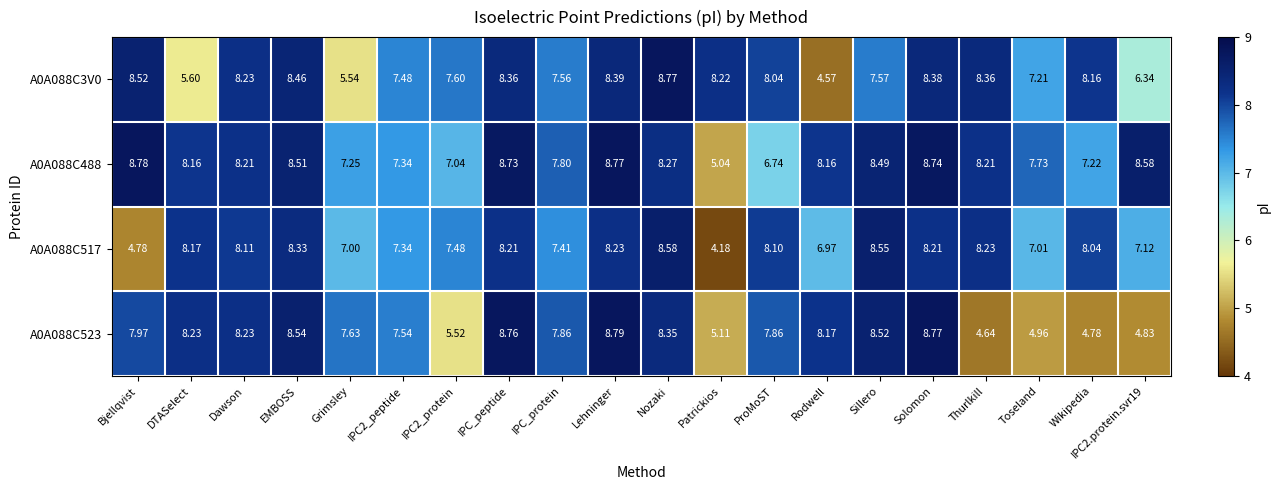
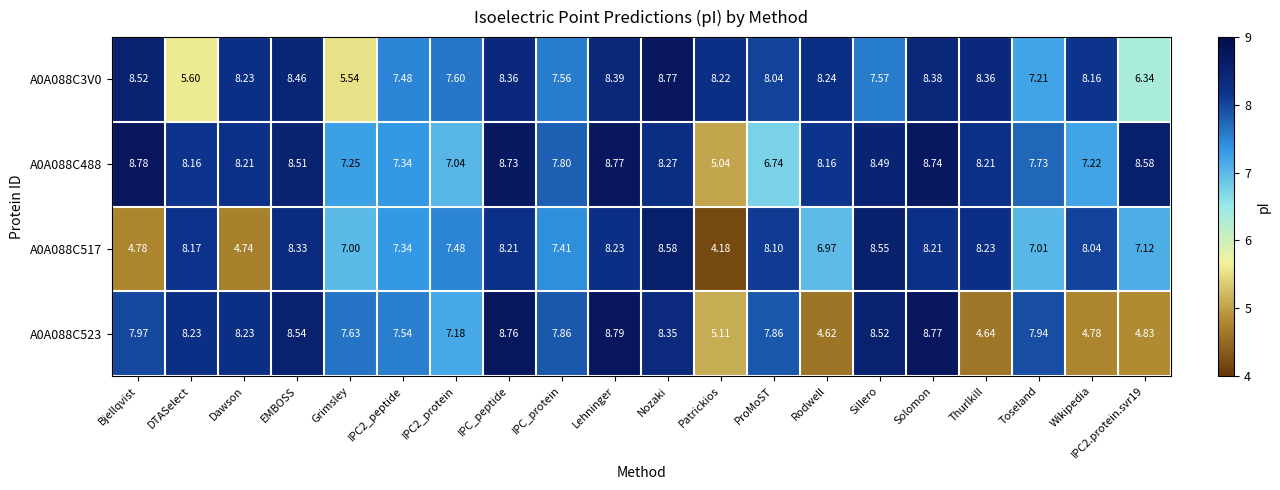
  {
    "A0A088C3V0": {
      "Bjellqvist": 8.52,
      "DTASelect": 5.60,
      "Dawson": 8.23,
      "EMBOSS": 8.46,
      "Grimsley": 5.54,
      "IPC2_peptide": 7.48,
      "IPC2_protein": 7.60,
      "IPC_peptide": 8.36,
      "IPC_protein": 7.56,
      "Lehninger": 8.39,
      "Nozaki": 8.77,
      "Patrickios": 8.22,
      "ProMoST": 8.04,
-     "Rodwell": 4.57,
+     "Rodwell": 8.24,
      "Sillero": 7.57,
      "Solomon": 8.38,
      "Thurlkill": 8.36,
      "Toseland": 7.21,
      "Wikipedia": 8.16,
      "IPC2.protein.svr19": 6.34
    },
    "A0A088C488": {
      "Bjellqvist": 8.78,
      "DTASelect": 8.16,
      "Dawson": 8.21,
      "EMBOSS": 8.51,
      "Grimsley": 7.25,
      "IPC2_peptide": 7.34,
      "IPC2_protein": 7.04,
      "IPC_peptide": 8.73,
      "IPC_protein": 7.80,
      "Lehninger": 8.77,
      "Nozaki": 8.27,
      "Patrickios": 5.04,
      "ProMoST": 6.74,
      "Rodwell": 8.16,
      "Sillero": 8.49,
      "Solomon": 8.74,
      "Thurlkill": 8.21,
      "Toseland": 7.73,
      "Wikipedia": 7.22,
      "IPC2.protein.svr19": 8.58
    },
    "A0A088C517": {
      "Bjellqvist": 4.78,
      "DTASelect": 8.17,
-     "Dawson": 8.11,
+     "Dawson": 4.74,
      "EMBOSS": 8.33,
      "Grimsley": 7.00,
      "IPC2_peptide": 7.34,
      "IPC2_protein": 7.48,
      "IPC_peptide": 8.21,
      "IPC_protein": 7.41,
      "Lehninger": 8.23,
      "Nozaki": 8.58,
      "Patrickios": 4.18,
      "ProMoST": 8.10,
      "Rodwell": 6.97,
      "Sillero": 8.55,
      "Solomon": 8.21,
      "Thurlkill": 8.23,
      "Toseland": 7.01,
      "Wikipedia": 8.04,
      "IPC2.protein.svr19": 7.12
    },
    "A0A088C523": {
      "Bjellqvist": 7.97,
      "DTASelect": 8.23,
      "Dawson": 8.23,
      "EMBOSS": 8.54,
      "Grimsley": 7.63,
      "IPC2_peptide": 7.54,
-     "IPC2_protein": 5.52,
+     "IPC2_protein": 7.18,
      "IPC_peptide": 8.76,
      "IPC_protein": 7.86,
      "Lehninger": 8.79,
      "Nozaki": 8.35,
      "Patrickios": 5.11,
      "ProMoST": 7.86,
-     "Rodwell": 8.17,
+     "Rodwell": 4.62,
      "Sillero": 8.52,
      "Solomon": 8.77,
      "Thurlkill": 4.64,
-     "Toseland": 4.96,
+     "Toseland": 7.94,
      "Wikipedia": 4.78,
      "IPC2.protein.svr19": 4.83
    }
  }
